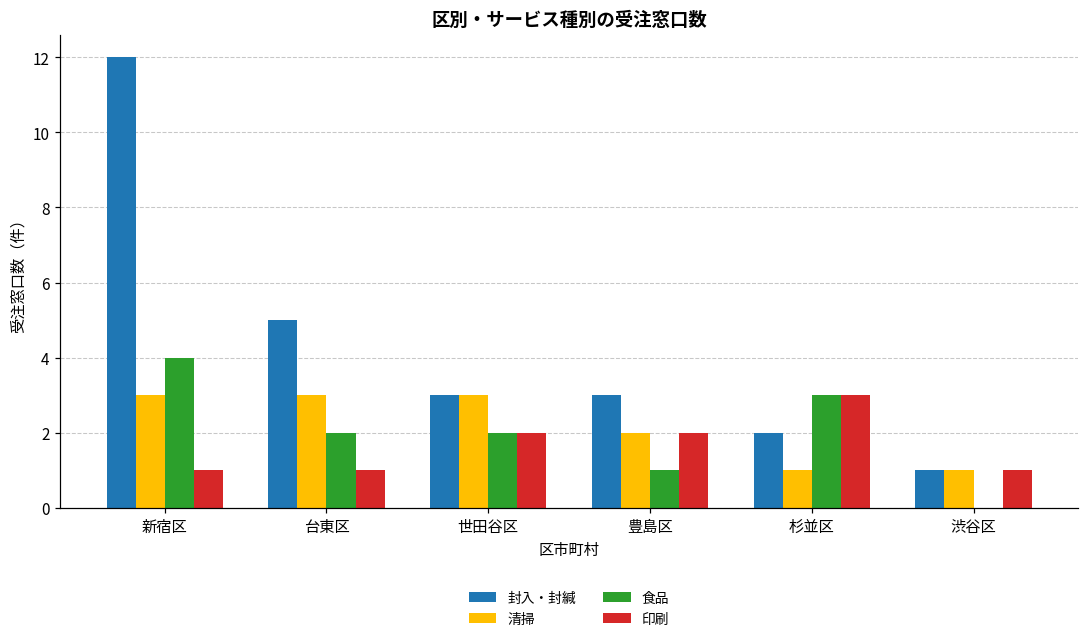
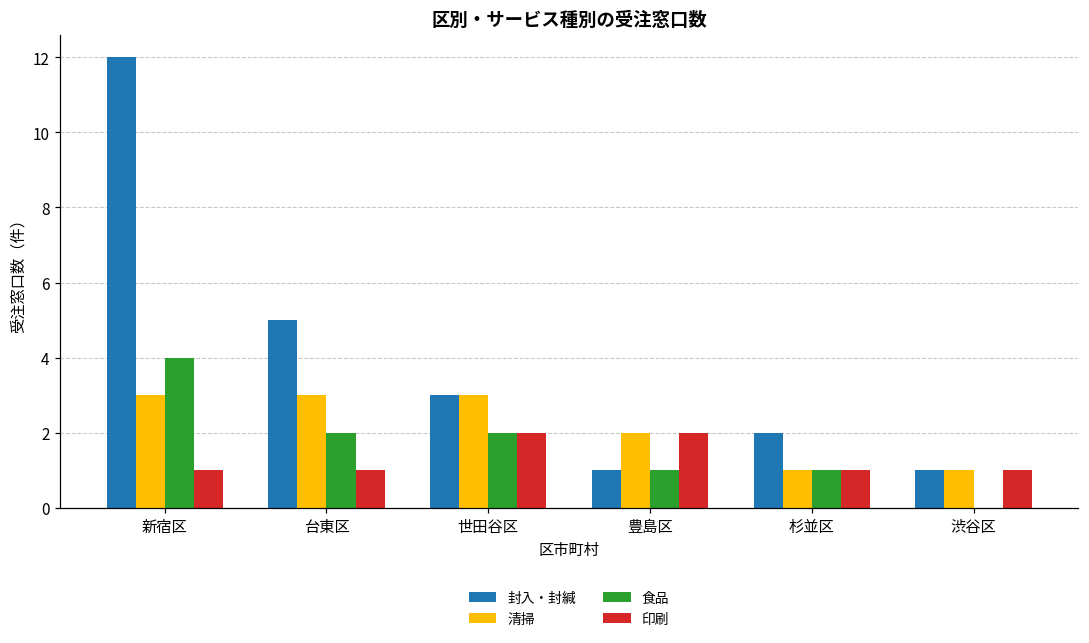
  {
    "封入・封緘": {
      "新宿区": 12,
      "台東区": 5,
      "世田谷区": 3,
-     "豊島区": 3,
+     "豊島区": 1,
      "杉並区": 2,
      "渋谷区": 1
    },
    "清掃": {
      "新宿区": 3,
      "台東区": 3,
      "世田谷区": 3,
      "豊島区": 2,
      "杉並区": 1,
      "渋谷区": 1
    },
    "食品": {
      "新宿区": 4,
      "台東区": 2,
      "世田谷区": 2,
      "豊島区": 1,
-     "杉並区": 3,
+     "杉並区": 1,
      "渋谷区": 0
    },
    "印刷": {
      "新宿区": 1,
      "台東区": 1,
      "世田谷区": 2,
      "豊島区": 2,
-     "杉並区": 3,
+     "杉並区": 1,
      "渋谷区": 1
    }
  }
